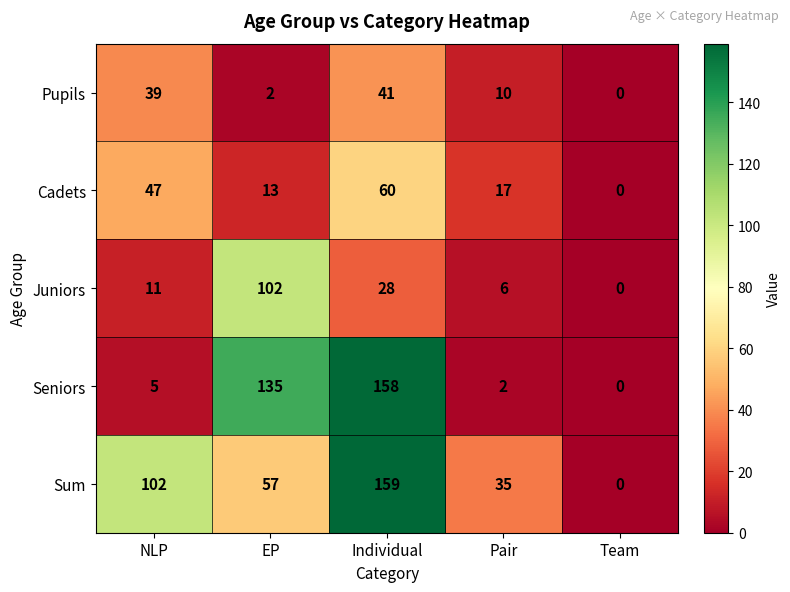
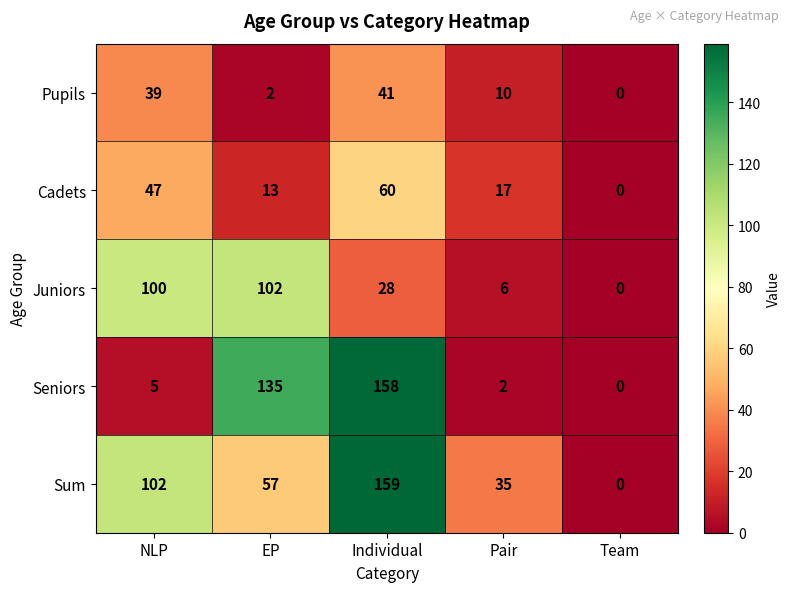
  {
    "Pupils": {
      "NLP": 39,
      "EP": 2,
      "Individual": 41,
      "Pair": 10,
      "Team": 0
    },
    "Cadets": {
      "NLP": 47,
      "EP": 13,
      "Individual": 60,
      "Pair": 17,
      "Team": 0
    },
    "Juniors": {
-     "NLP": 11,
+     "NLP": 100,
      "EP": 102,
      "Individual": 28,
      "Pair": 6,
      "Team": 0
    },
    "Seniors": {
      "NLP": 5,
      "EP": 135,
      "Individual": 158,
      "Pair": 2,
      "Team": 0
    },
    "Sum": {
      "NLP": 102,
      "EP": 57,
      "Individual": 159,
      "Pair": 35,
      "Team": 0
    }
  }
